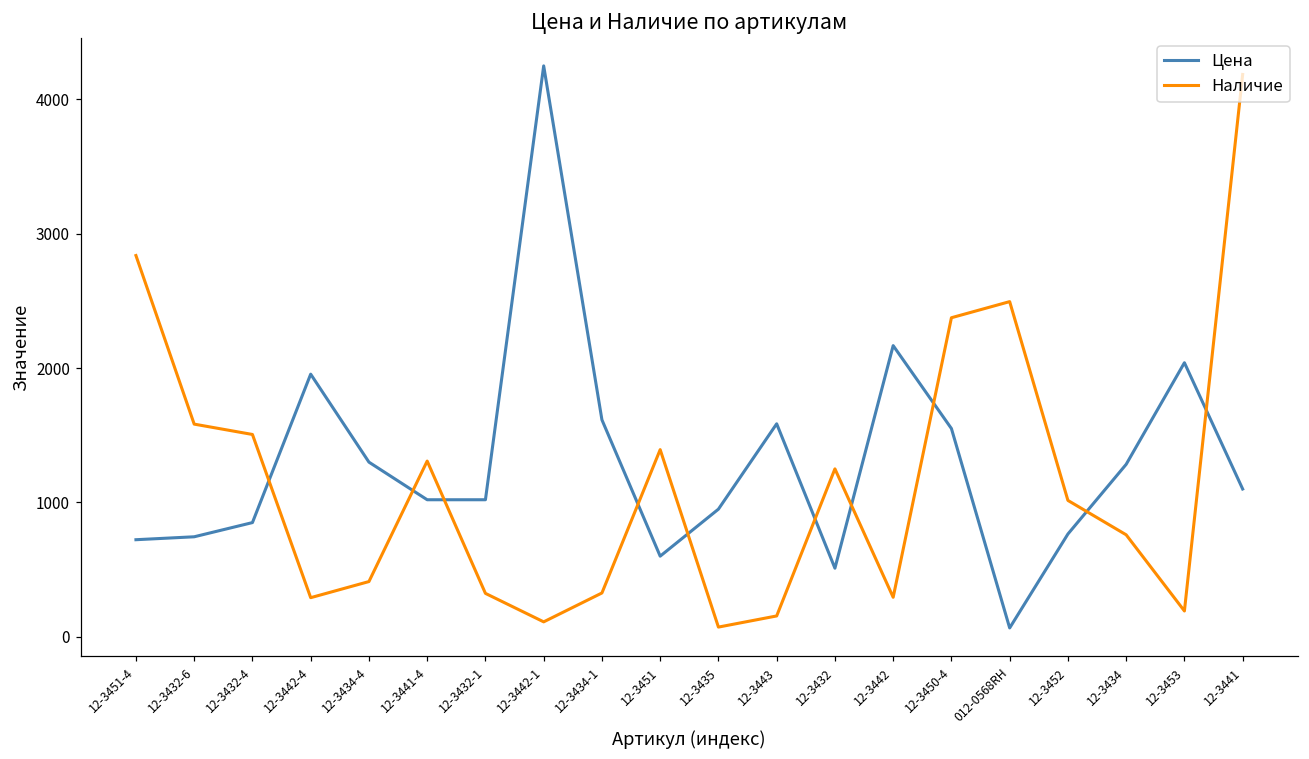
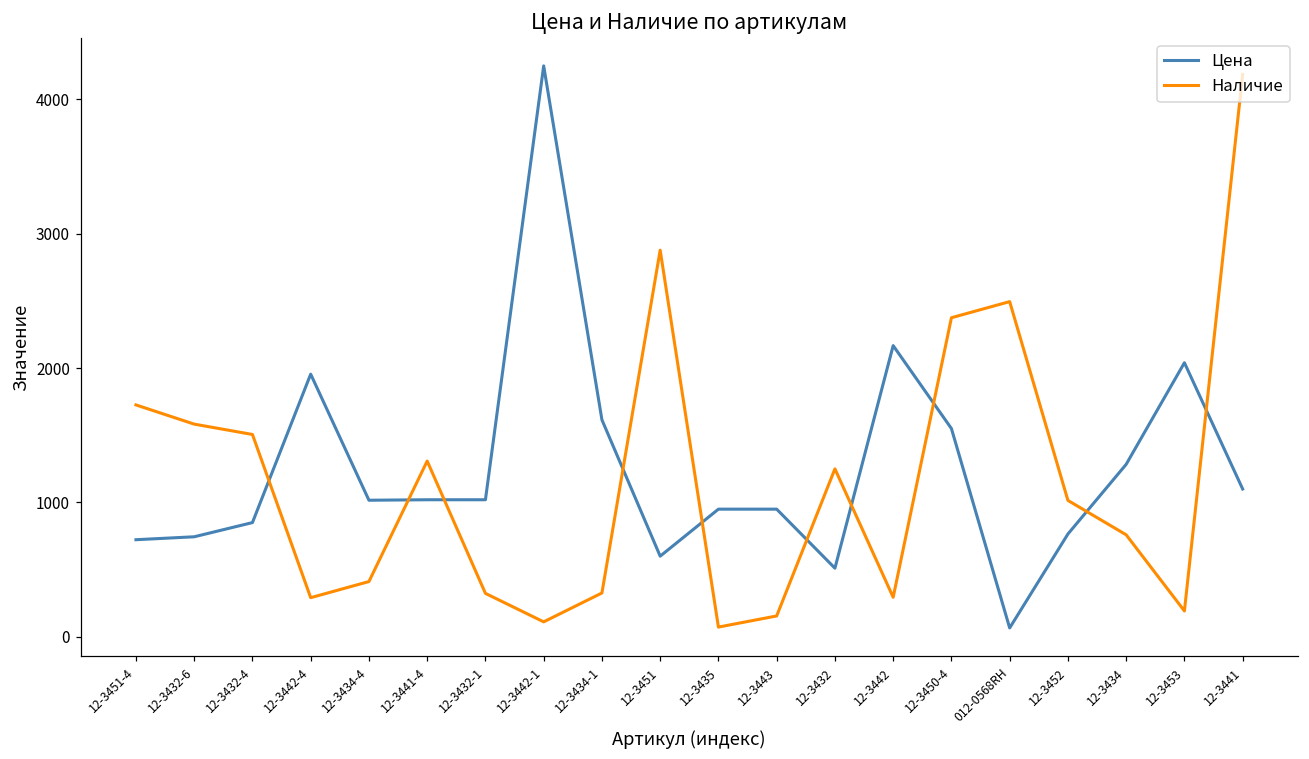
  {
    "Цена": {
      "12-3451-4": 720,
      "12-3432-6": 740,
      "12-3432-4": 850,
      "12-3442-4": 1960,
-     "12-3434-4": 1300,
+     "12-3434-4": 1020,
      "12-3441-4": 1020,
      "12-3432-1": 1020,
      "12-3442-1": 4250,
      "12-3434-1": 1620,
      "12-3451": 600,
      "12-3435": 950,
-     "12-3443": 1590,
+     "12-3443": 950,
      "12-3432": 510,
      "12-3442": 2170,
      "12-3450-4": 1550,
      "012-0568RH": 70,
      "12-3452": 770,
      "12-3434": 1280,
      "12-3453": 2040,
      "12-3441": 1100
    },
    "Наличие": {
-     "12-3451-4": 2840,
+     "12-3451-4": 1730,
      "12-3432-6": 1580,
      "12-3432-4": 1510,
      "12-3442-4": 290,
      "12-3434-4": 410,
      "12-3441-4": 1310,
      "12-3432-1": 320,
      "12-3442-1": 110,
      "12-3434-1": 330,
-     "12-3451": 1390,
+     "12-3451": 2880,
      "12-3435": 70,
      "12-3443": 160,
      "12-3432": 1250,
      "12-3442": 290,
      "12-3450-4": 2380,
      "012-0568RH": 2500,
      "12-3452": 1020,
      "12-3434": 760,
      "12-3453": 190
    }
  }
